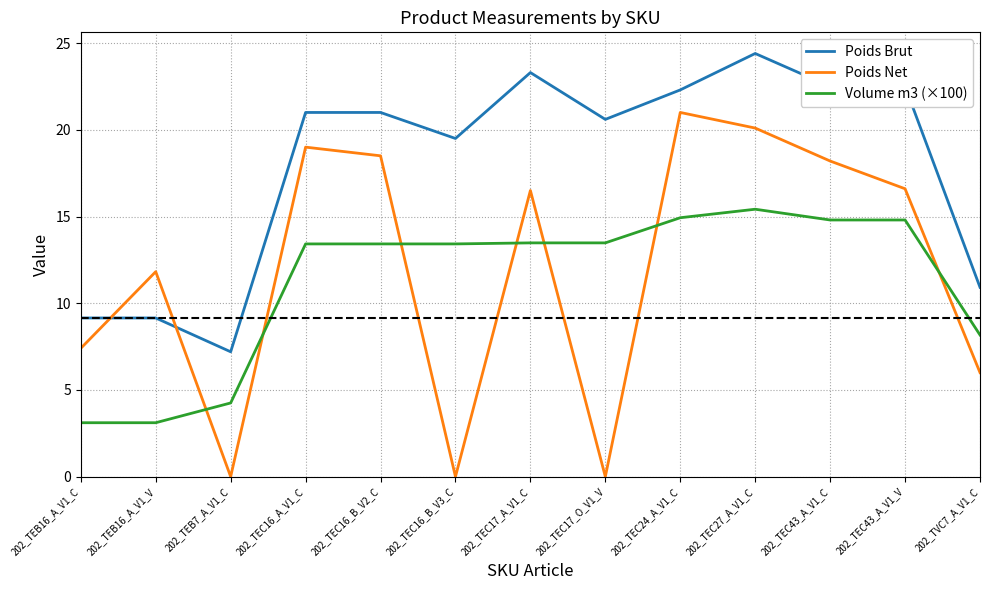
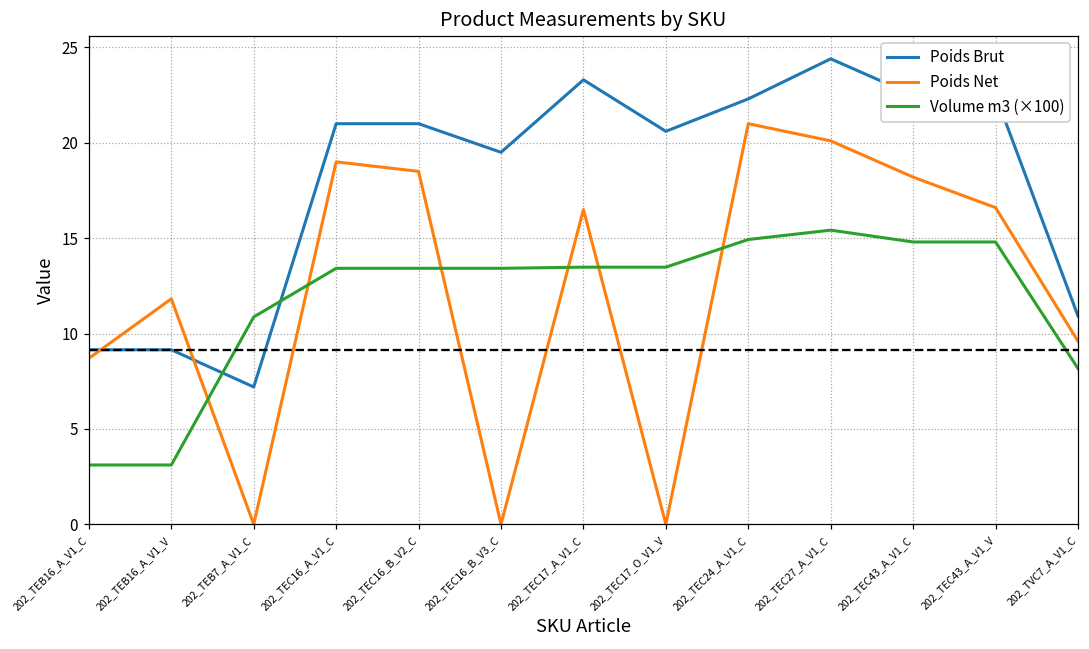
  {
    "Poids Brut": {
      "202_TEB16_A_V1_C": 9.2,
      "202_TEB16_A_V1_V": 9.2,
      "202_TEB7_A_V1_C": 7.2,
      "202_TEC16_A_V1_C": 21.0,
      "202_TEC16_B_V2_C": 21.0,
      "202_TEC16_B_V3_C": 19.5,
      "202_TEC17_A_V1_C": 23.3,
      "202_TEC17_O_V1_V": 20.6,
      "202_TEC24_A_V1_C": 22.3,
      "202_TEC27_A_V1_C": 24.4,
      "202_TVC7_A_V1_C": 10.9
    },
    "Poids Net": {
-     "202_TEB16_A_V1_C": 7.4,
+     "202_TEB16_A_V1_C": 8.7,
      "202_TEB16_A_V1_V": 11.8,
      "202_TEB7_A_V1_C": 0.0,
      "202_TEC16_A_V1_C": 19.0,
      "202_TEC16_B_V2_C": 18.5,
      "202_TEC16_B_V3_C": 0.0,
      "202_TEC17_A_V1_C": 16.5,
      "202_TEC17_O_V1_V": 0.0,
      "202_TEC24_A_V1_C": 21.0,
      "202_TEC27_A_V1_C": 20.1,
      "202_TEC43_A_V1_C": 18.2,
      "202_TEC43_A_V1_V": 16.6,
-     "202_TVC7_A_V1_C": 6.0
+     "202_TVC7_A_V1_C": 9.6
    },
    "Volume m3 (×100)": {
      "202_TEB16_A_V1_C": 3.1,
      "202_TEB16_A_V1_V": 3.1,
-     "202_TEB7_A_V1_C": 4.3,
+     "202_TEB7_A_V1_C": 10.9,
      "202_TEC16_A_V1_C": 13.4,
      "202_TEC16_B_V2_C": 13.4,
      "202_TEC16_B_V3_C": 13.4,
      "202_TEC17_A_V1_C": 13.5,
      "202_TEC17_O_V1_V": 13.5,
      "202_TEC24_A_V1_C": 14.9,
      "202_TEC27_A_V1_C": 15.4,
      "202_TEC43_A_V1_C": 14.8,
      "202_TEC43_A_V1_V": 14.8,
      "202_TVC7_A_V1_C": 8.2
    }
  }
